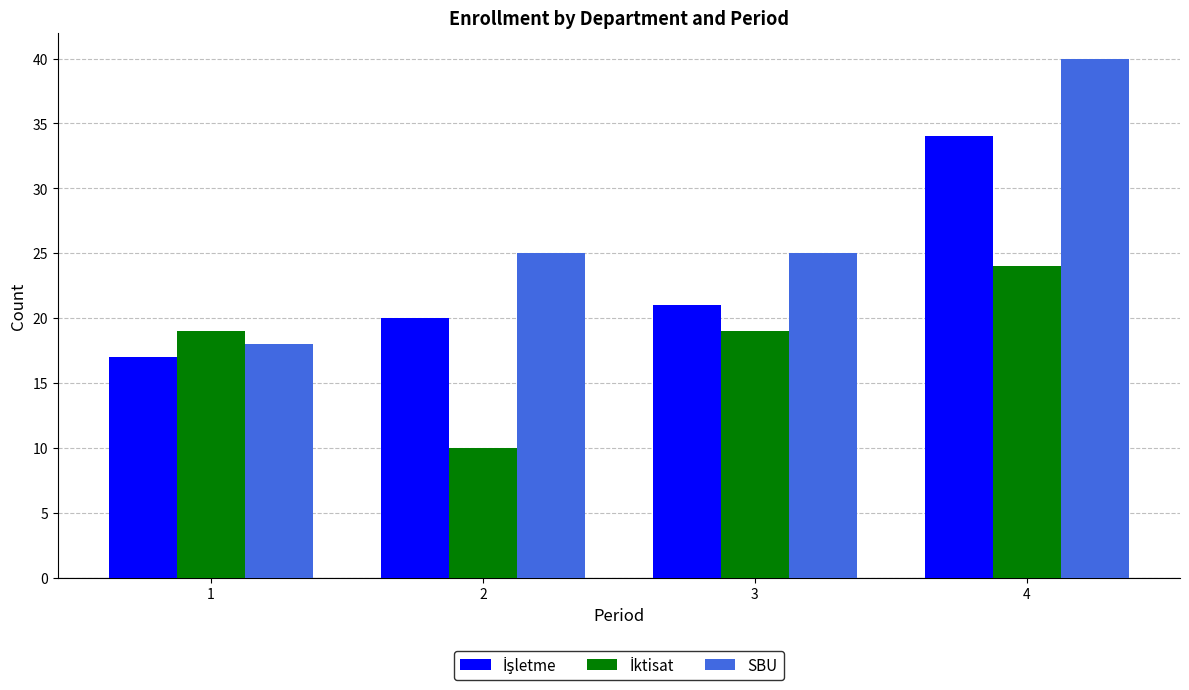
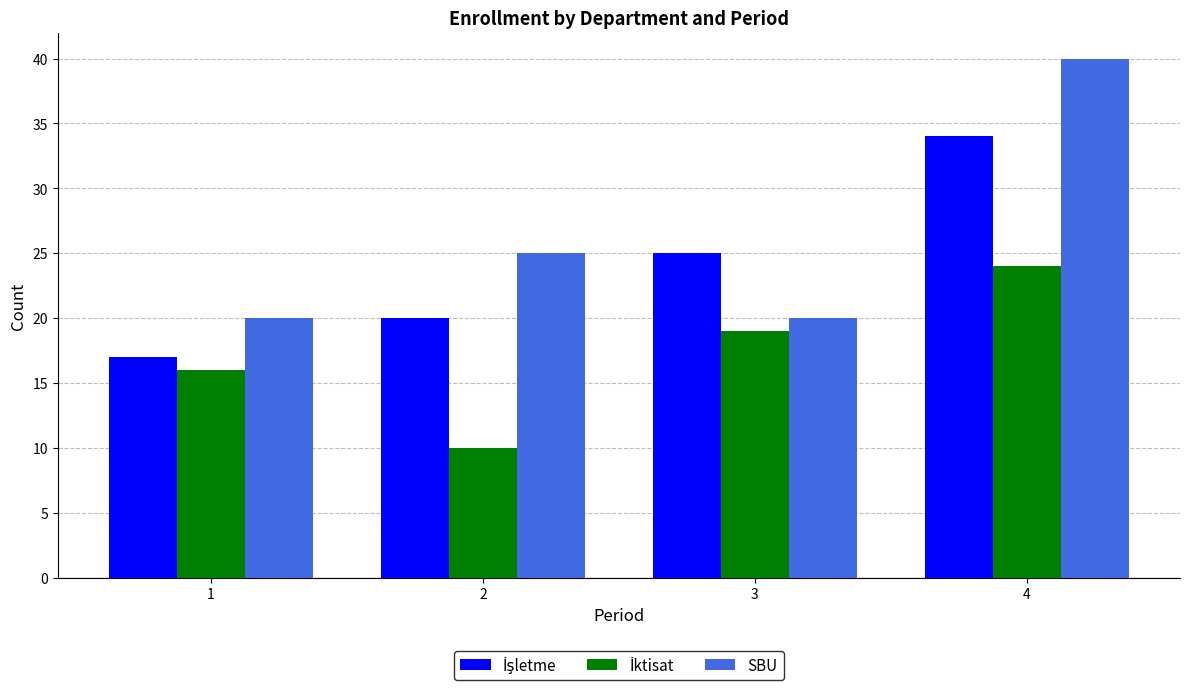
  {
    "İşletme": {
      "1": 17,
      "2": 20,
-     "3": 21,
+     "3": 25,
      "4": 34
    },
    "İktisat": {
-     "1": 19,
+     "1": 16,
      "2": 10,
      "3": 19,
      "4": 24
    },
    "SBU": {
-     "1": 18,
+     "1": 20,
      "2": 25,
-     "3": 25,
+     "3": 20,
      "4": 40
    }
  }
